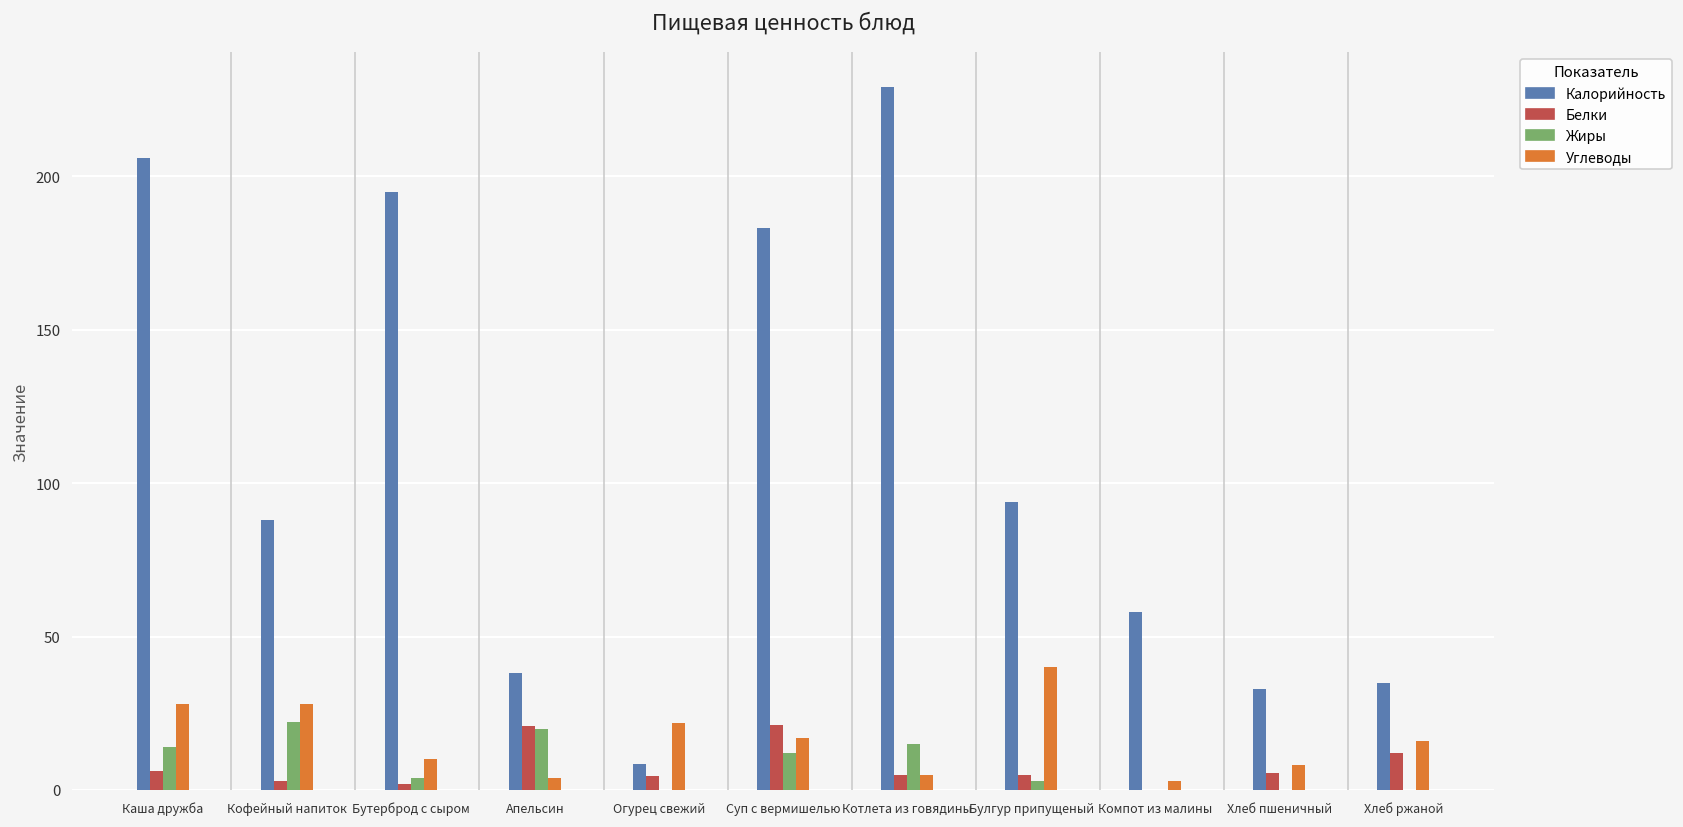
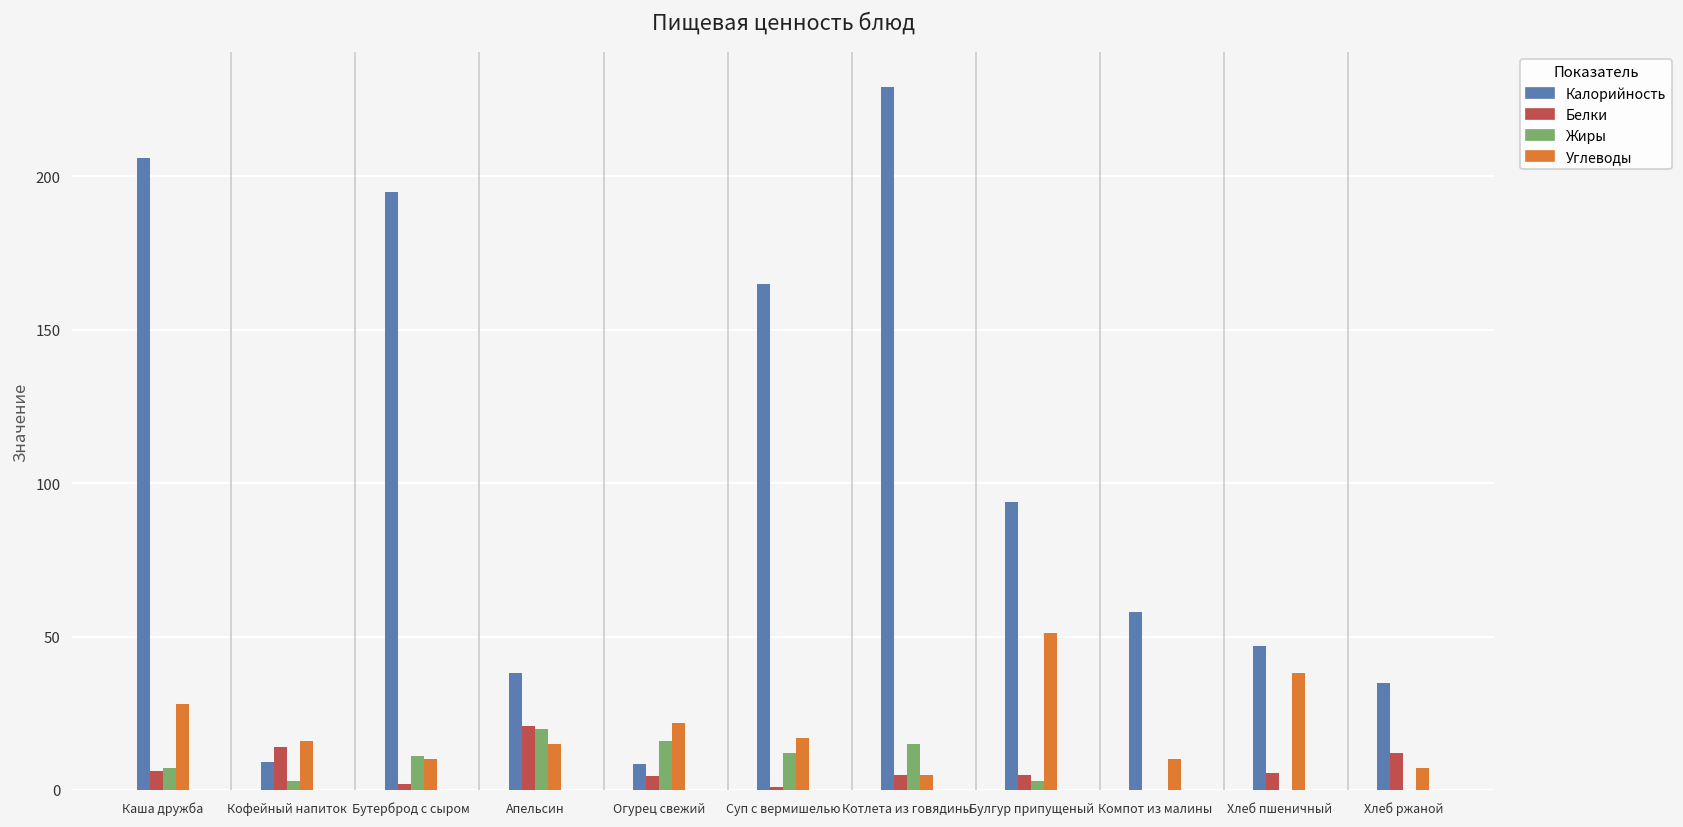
  {
    "Калорийность": {
      "Каша дружба": 206,
-     "Кофейный напиток": 88,
+     "Кофейный напиток": 9,
      "Бутерброд с сыром": 195,
      "Апельсин": 38,
      "Огурец свежий": 8,
-     "Суп с вермишелью": 183,
+     "Суп с вермишелью": 165,
      "Котлета из говядины": 229,
      "Булгур припущеный": 94,
      "Компот из малины": 58,
-     "Хлеб пшеничный": 33,
+     "Хлеб пшеничный": 47,
      "Хлеб ржаной": 35
    },
    "Белки": {
      "Каша дружба": 6,
-     "Кофейный напиток": 3,
+     "Кофейный напиток": 14,
      "Бутерброд с сыром": 2,
      "Апельсин": 21,
      "Огурец свежий": 5,
-     "Суп с вермишелью": 21,
+     "Суп с вермишелью": 1,
      "Котлета из говядины": 5,
      "Булгур припущеный": 5,
      "Компот из малины": 0,
      "Хлеб пшеничный": 5,
      "Хлеб ржаной": 12
    },
    "Жиры": {
-     "Каша дружба": 14,
-     "Кофейный напиток": 22,
-     "Бутерброд с сыром": 4,
+     "Каша дружба": 7,
+     "Кофейный напиток": 3,
+     "Бутерброд с сыром": 11,
      "Апельсин": 20,
-     "Огурец свежий": 0,
+     "Огурец свежий": 16,
      "Суп с вермишелью": 12,
      "Котлета из говядины": 15,
      "Булгур припущеный": 3,
      "Компот из малины": 0,
      "Хлеб пшеничный": 0,
      "Хлеб ржаной": 0
    },
    "Углеводы": {
      "Каша дружба": 28,
-     "Кофейный напиток": 28,
+     "Кофейный напиток": 16,
      "Бутерброд с сыром": 10,
-     "Апельсин": 4,
+     "Апельсин": 15,
      "Огурец свежий": 22,
      "Суп с вермишелью": 17,
      "Котлета из говядины": 5,
-     "Булгур припущеный": 40,
-     "Компот из малины": 3,
-     "Хлеб пшеничный": 8,
-     "Хлеб ржаной": 16
+     "Булгур припущеный": 51,
+     "Компот из малины": 10,
+     "Хлеб пшеничный": 38,
+     "Хлеб ржаной": 7
    }
  }
